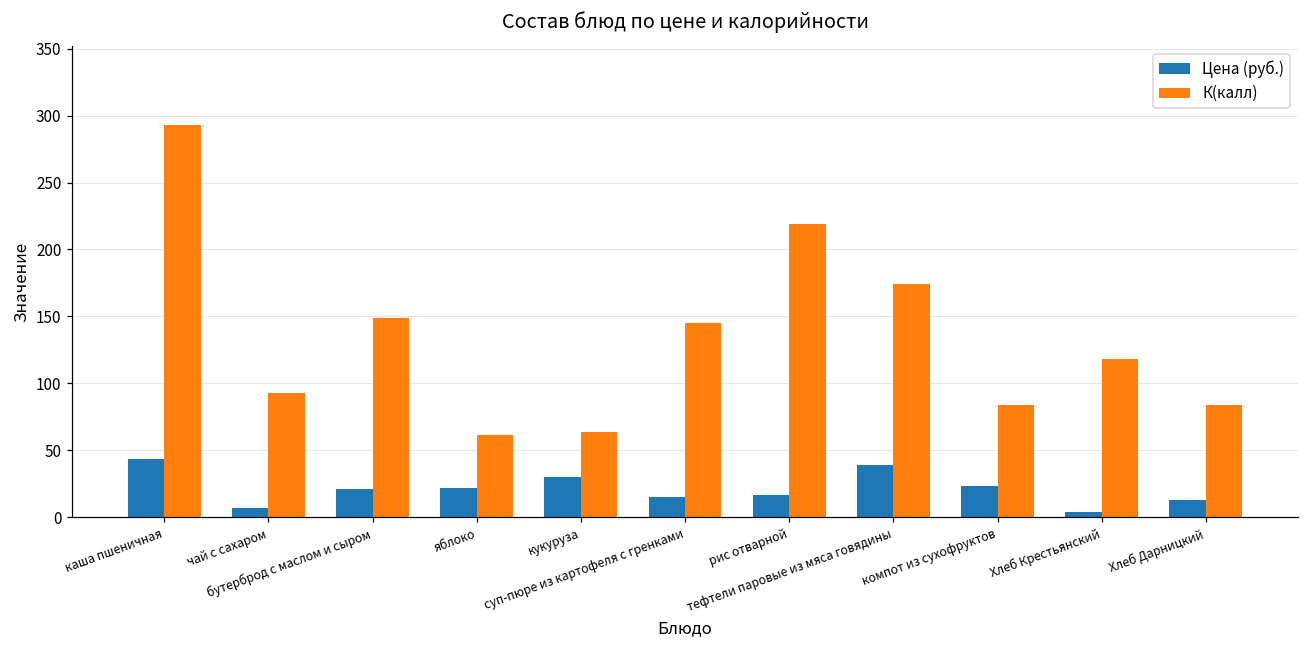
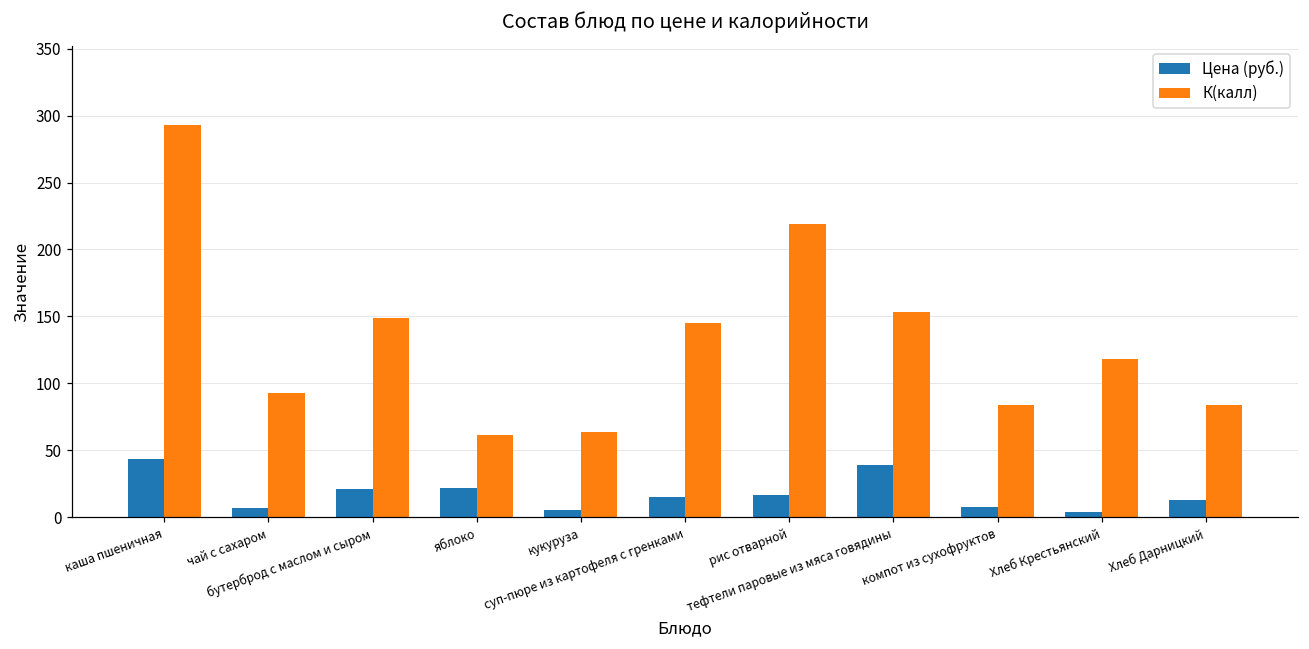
  {
    "Цена (руб.)": {
      "каша пшеничная": 43,
      "чай с сахаром": 7,
      "бутерброд с маслом и сыром": 21,
      "яблоко": 22,
-     "кукуруза": 30,
+     "кукуруза": 6,
      "суп-пюре из картофеля с гренками": 15,
      "рис отварной": 17,
      "тефтели паровые из мяса говядины": 39,
-     "компот из сухофруктов": 23,
+     "компот из сухофруктов": 7,
      "Хлеб Крестьянский": 4,
      "Хлеб Дарницкий": 13
    },
    "К(калл)": {
      "каша пшеничная": 293,
      "чай с сахаром": 93,
      "бутерброд с маслом и сыром": 149,
      "яблоко": 62,
      "кукуруза": 64,
      "суп-пюре из картофеля с гренками": 145,
      "рис отварной": 219,
-     "тефтели паровые из мяса говядины": 174,
+     "тефтели паровые из мяса говядины": 153,
      "компот из сухофруктов": 84,
      "Хлеб Крестьянский": 118,
      "Хлеб Дарницкий": 84
    }
  }
